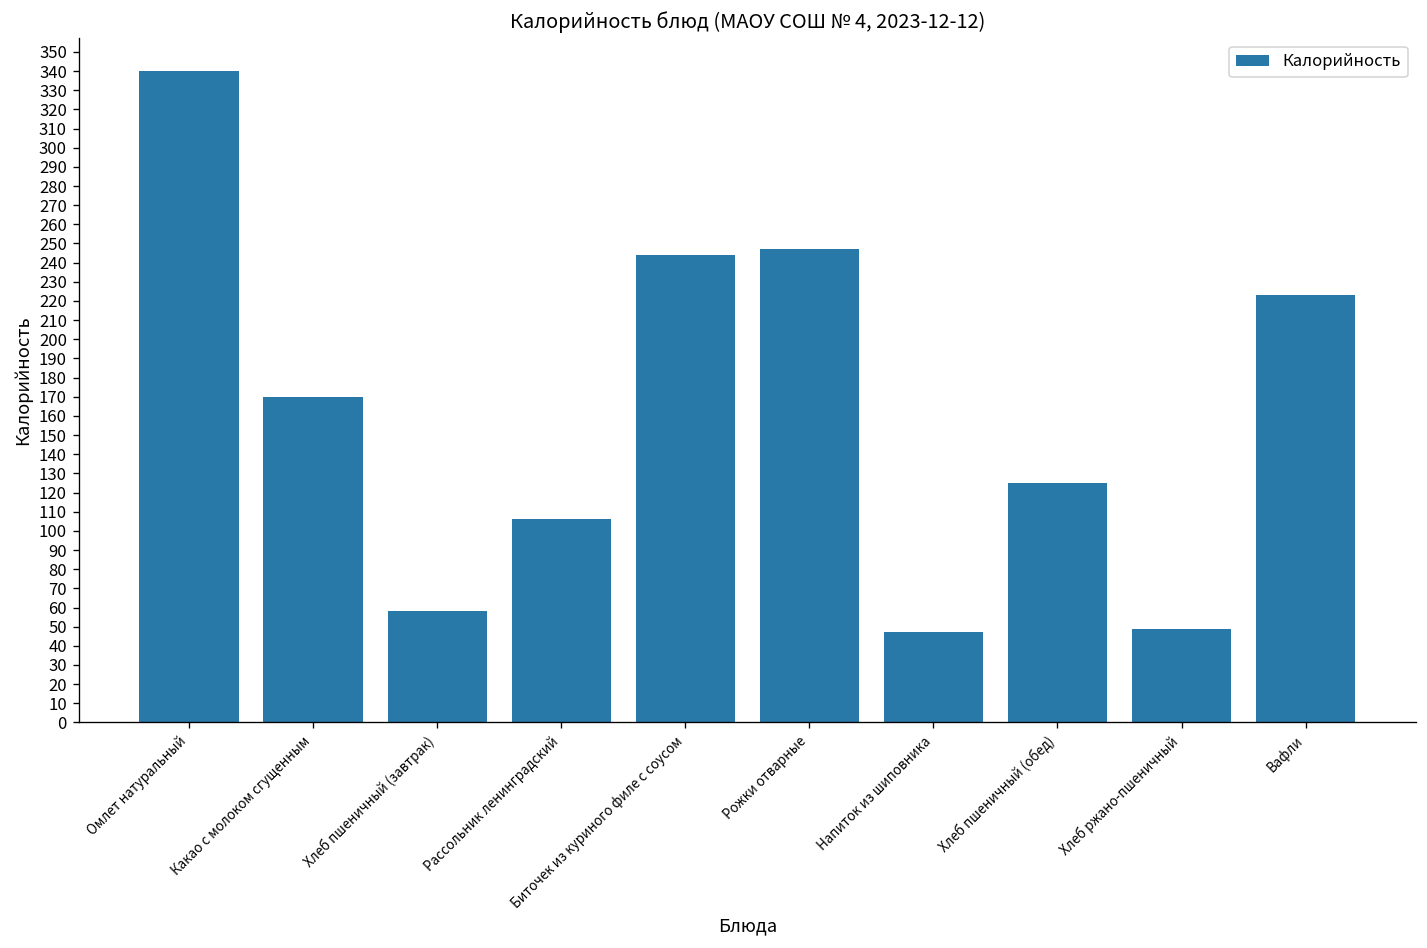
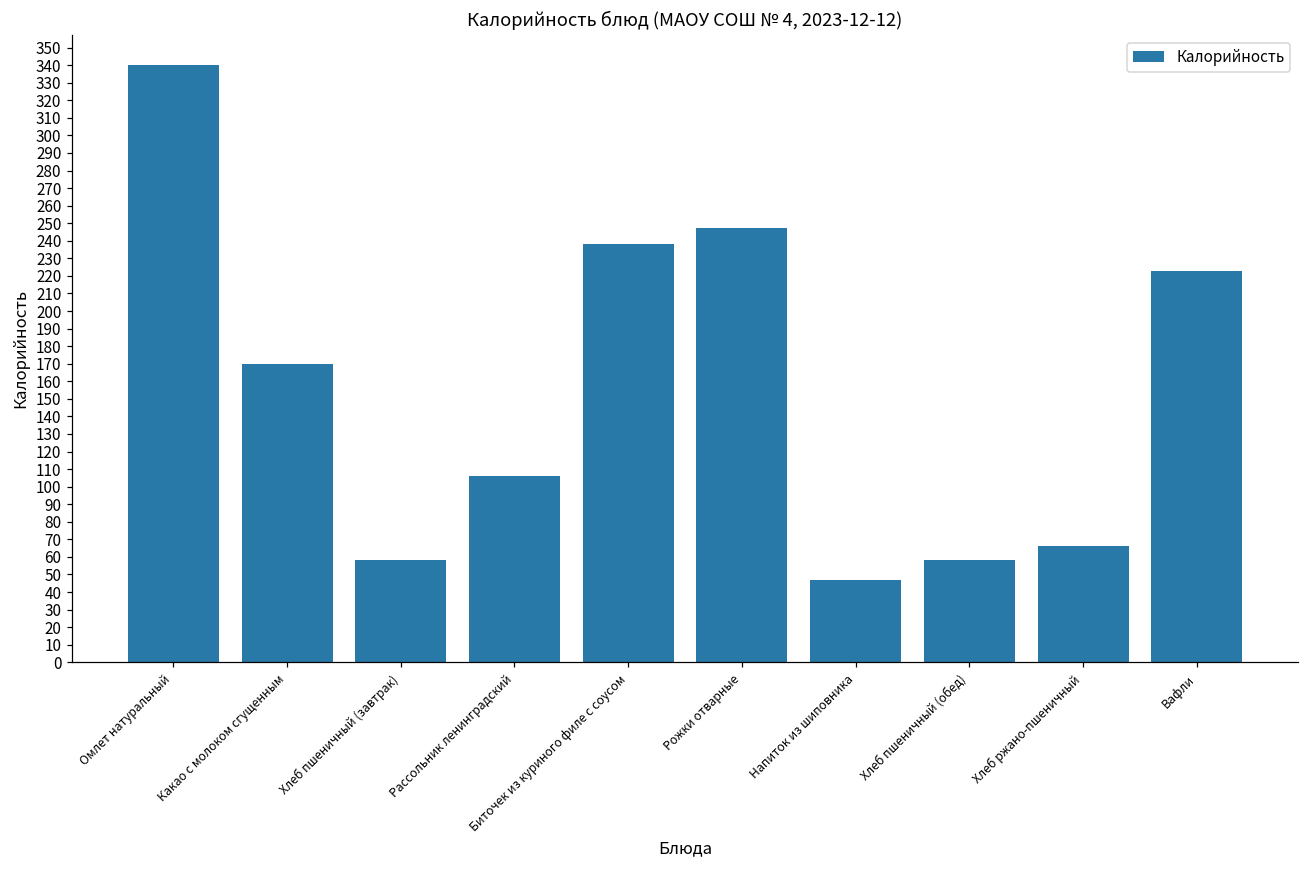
  {
    "Омлет натуральный": 340,
    "Какао с молоком сгущенным": 170,
    "Хлеб пшеничный (завтрак)": 58,
    "Рассольник ленинградский": 106,
-   "Биточек из куриного филе с соусом": 244,
+   "Биточек из куриного филе с соусом": 238,
    "Рожки отварные": 247,
    "Напиток из шиповника": 47,
-   "Хлеб пшеничный (обед)": 125,
-   "Хлеб ржано-пшеничный": 49,
+   "Хлеб пшеничный (обед)": 58,
+   "Хлеб ржано-пшеничный": 66,
    "Вафли": 223
  }
